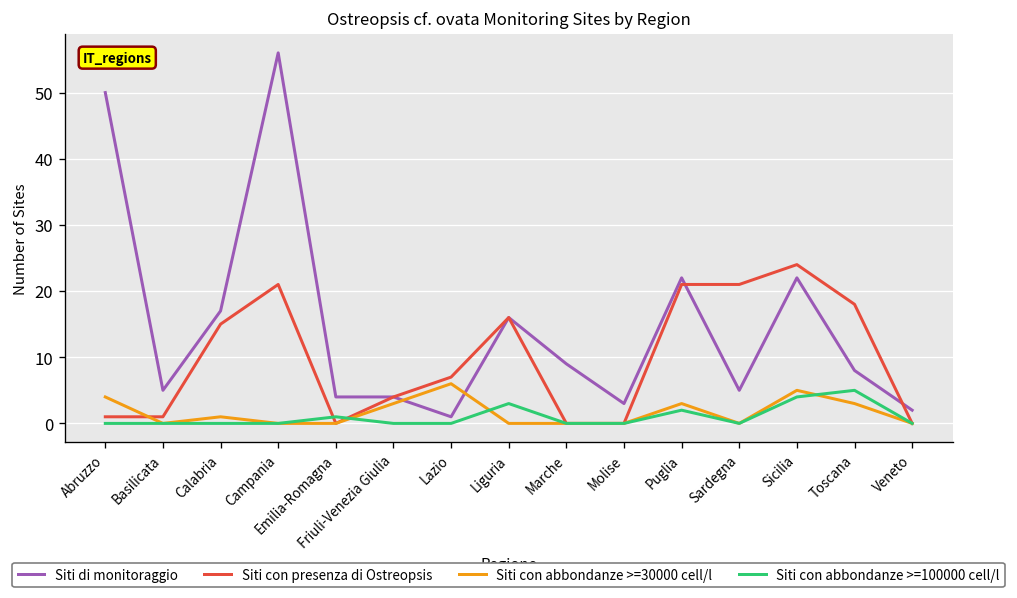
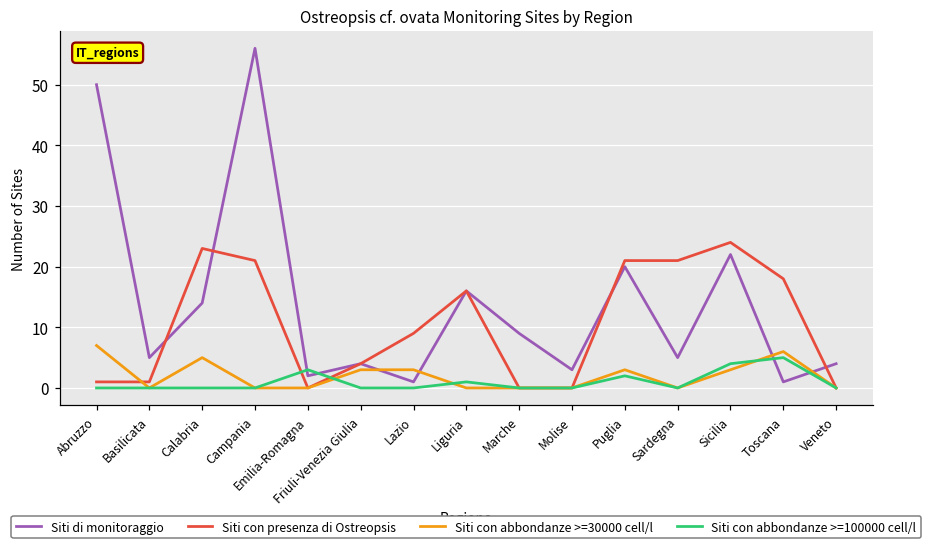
  {
    "Siti di monitoraggio": {
      "Abruzzo": 50,
      "Basilicata": 5,
-     "Calabria": 17,
+     "Calabria": 14,
      "Campania": 56,
-     "Emilia-Romagna": 4,
+     "Emilia-Romagna": 2,
      "Lazio": 1,
      "Marche": 9,
      "Molise": 3,
-     "Puglia": 22,
+     "Puglia": 20,
      "Sardegna": 5,
      "Sicilia": 22,
-     "Toscana": 8,
-     "Veneto": 2
+     "Toscana": 1,
+     "Veneto": 4
    },
    "Siti con presenza di Ostreopsis": {
      "Abruzzo": 1,
      "Basilicata": 1,
-     "Calabria": 15,
+     "Calabria": 23,
      "Campania": 21,
-     "Lazio": 7,
+     "Lazio": 9,
      "Puglia": 21,
      "Sardegna": 21,
      "Sicilia": 24,
      "Toscana": 18
    },
    "Siti con abbondanze >=30000 cell/l": {
-     "Abruzzo": 4,
-     "Calabria": 1,
+     "Abruzzo": 7,
+     "Calabria": 5,
      "Friuli-Venezia Giulia": 3,
-     "Lazio": 6,
+     "Lazio": 3,
      "Liguria": 0,
      "Puglia": 3,
-     "Sicilia": 5,
-     "Toscana": 3
+     "Sicilia": 3,
+     "Toscana": 6
    },
    "Siti con abbondanze >=100000 cell/l": {
      "Abruzzo": 0,
      "Calabria": 0,
-     "Emilia-Romagna": 1,
+     "Emilia-Romagna": 3,
      "Friuli-Venezia Giulia": 0,
      "Lazio": 0,
-     "Liguria": 3,
+     "Liguria": 1,
      "Puglia": 2,
      "Sicilia": 4,
      "Toscana": 5
    }
  }
